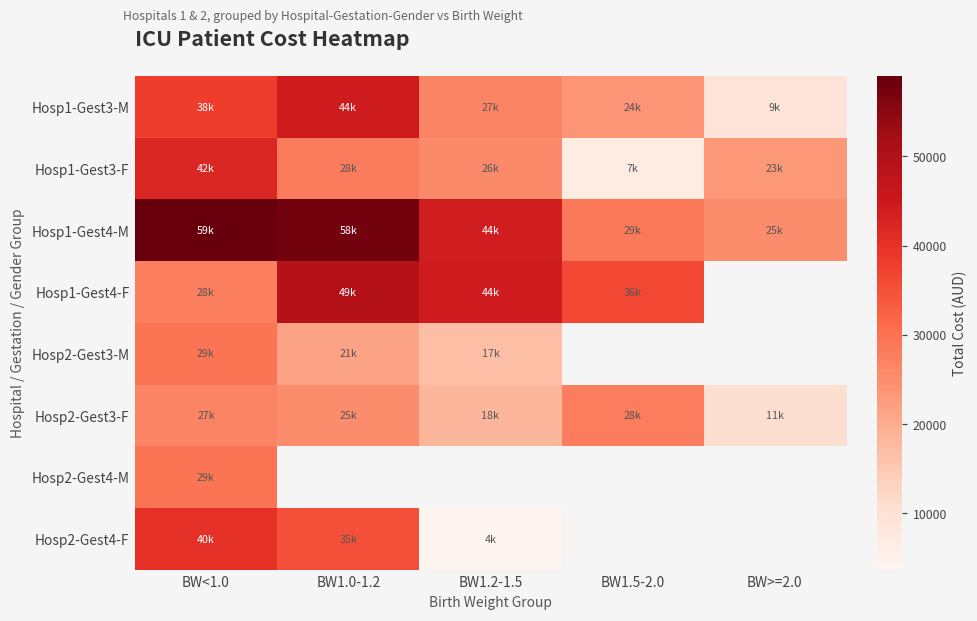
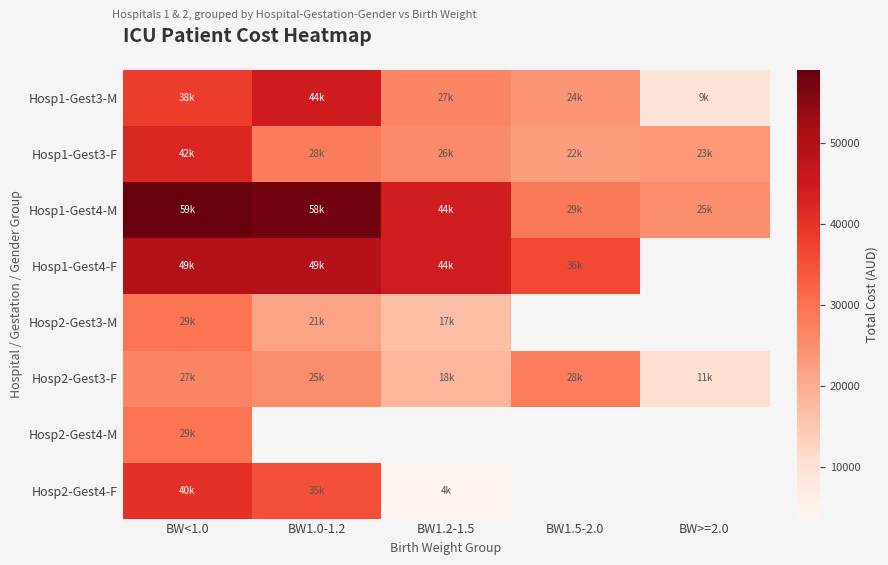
  {
    "Hosp1-Gest3-M": {
      "BW<1.0": "38k",
      "BW1.0-1.2": "44k",
      "BW1.2-1.5": "27k",
      "BW1.5-2.0": "24k",
      "BW>=2.0": "9k"
    },
    "Hosp1-Gest3-F": {
      "BW<1.0": "42k",
      "BW1.0-1.2": "28k",
      "BW1.2-1.5": "26k",
-     "BW1.5-2.0": "7k",
+     "BW1.5-2.0": "22k",
      "BW>=2.0": "23k"
    },
    "Hosp1-Gest4-M": {
      "BW<1.0": "59k",
      "BW1.0-1.2": "58k",
      "BW1.2-1.5": "44k",
      "BW1.5-2.0": "29k",
      "BW>=2.0": "25k"
    },
    "Hosp1-Gest4-F": {
-     "BW<1.0": "28k",
+     "BW<1.0": "49k",
      "BW1.0-1.2": "49k",
      "BW1.2-1.5": "44k",
      "BW1.5-2.0": "36k"
    },
    "Hosp2-Gest3-M": {
      "BW<1.0": "29k",
      "BW1.0-1.2": "21k",
      "BW1.2-1.5": "17k"
    },
    "Hosp2-Gest3-F": {
      "BW<1.0": "27k",
      "BW1.0-1.2": "25k",
      "BW1.2-1.5": "18k",
      "BW1.5-2.0": "28k",
      "BW>=2.0": "11k"
    },
    "Hosp2-Gest4-M": {
      "BW<1.0": "29k"
    },
    "Hosp2-Gest4-F": {
      "BW<1.0": "40k",
      "BW1.0-1.2": "35k",
      "BW1.2-1.5": "4k"
    }
  }
